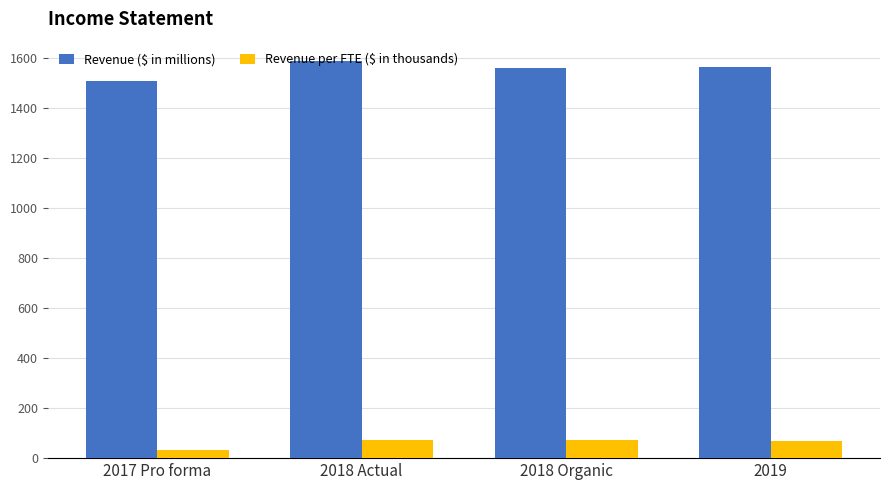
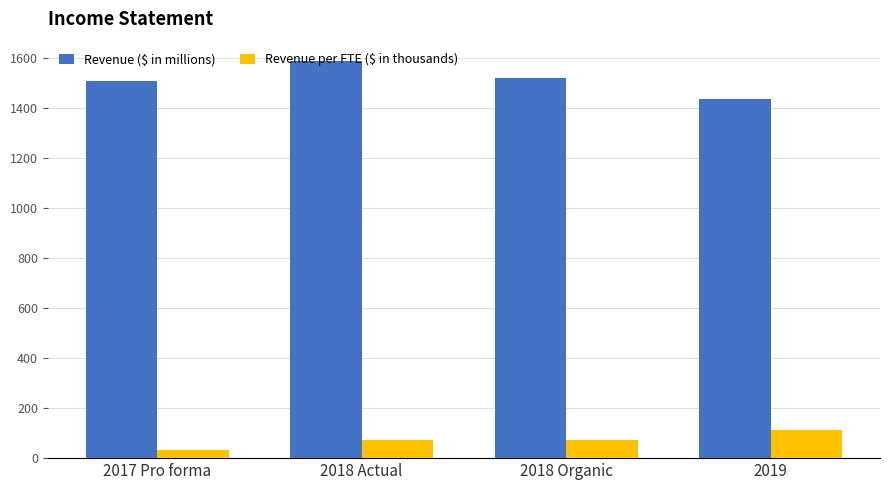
  {
    "Revenue ($ in millions)": {
      "2017 Pro forma": 1510,
      "2018 Actual": 1590,
-     "2018 Organic": 1560,
-     "2019": 1560
+     "2018 Organic": 1520,
+     "2019": 1440
    },
    "Revenue per FTE ($ in thousands)": {
      "2017 Pro forma": 30,
      "2018 Actual": 70,
      "2018 Organic": 70,
-     "2019": 70
+     "2019": 110
    }
  }
